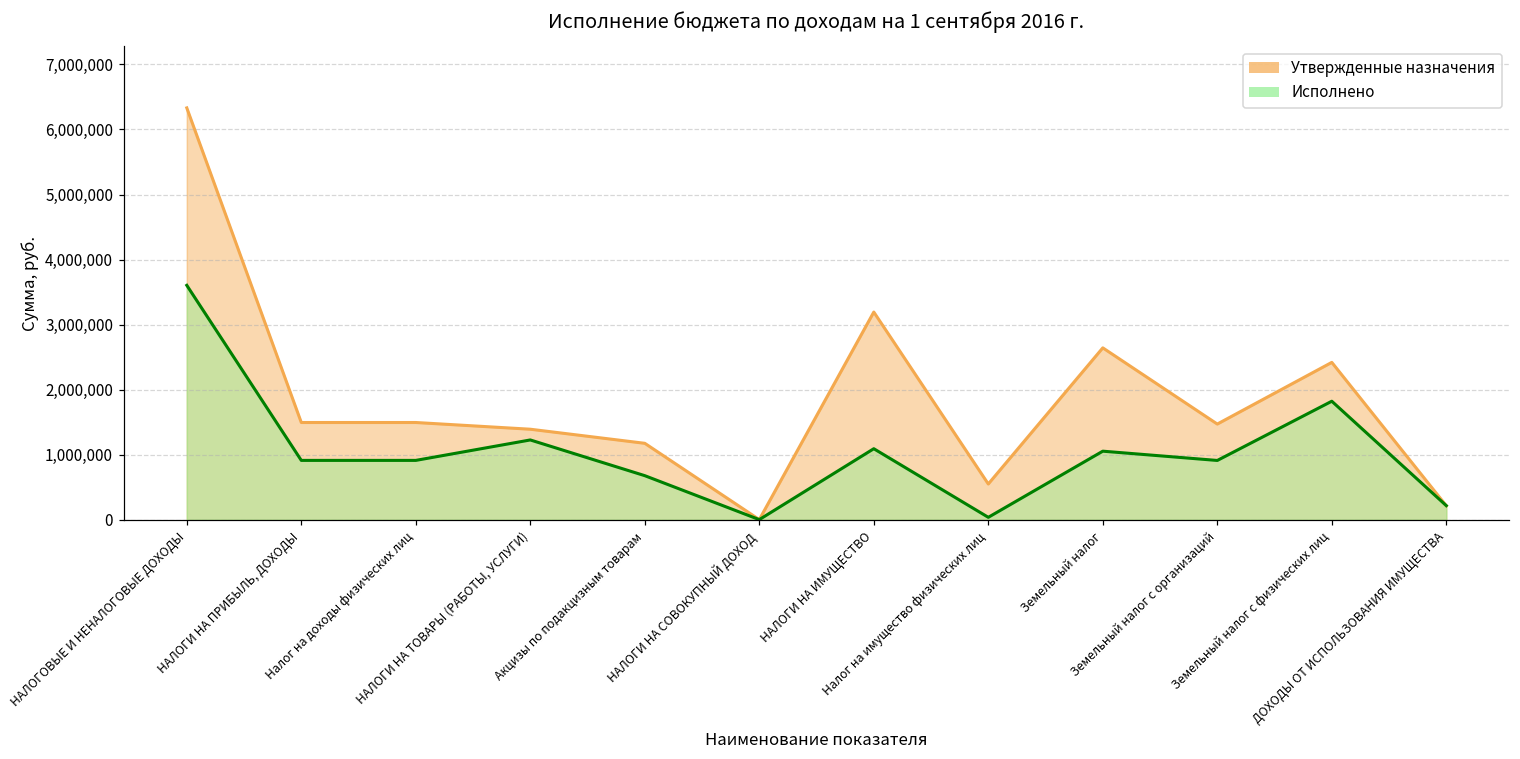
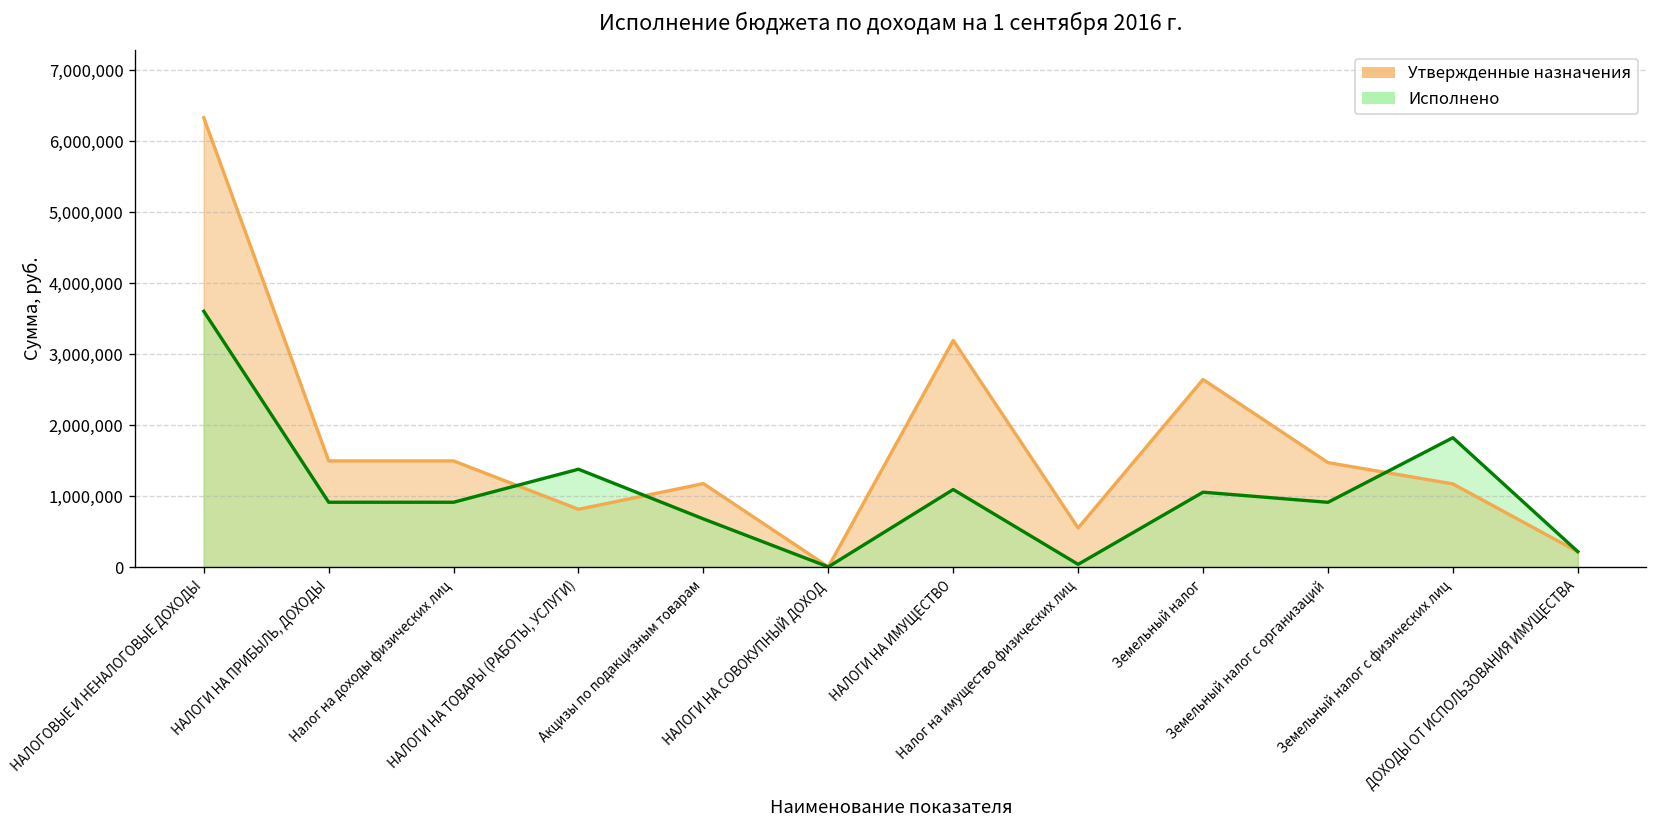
  {
    "Утвержденные назначения": {
      "НАЛОГОВЫЕ И НЕНАЛОГОВЫЕ ДОХОДЫ": "6,300,000",
      "НАЛОГИ НА ПРИБЫЛЬ, ДОХОДЫ": "1,500,000",
      "Налог на доходы физических лиц": "1,500,000",
-     "НАЛОГИ НА ТОВАРЫ (РАБОТЫ, УСЛУГИ)": "1,400,000",
+     "НАЛОГИ НА ТОВАРЫ (РАБОТЫ, УСЛУГИ)": "800,000",
      "Акцизы по подакцизным товарам": "1,200,000",
      "НАЛОГИ НА ИМУЩЕСТВО": "3,200,000",
      "Налог на имущество физических лиц": "600,000",
      "Земельный налог": "2,600,000",
      "Земельный налог с организаций": "1,500,000",
-     "Земельный налог с физических лиц": "2,400,000"
+     "Земельный налог с физических лиц": "1,200,000"
    },
    "Исполнено": {
      "НАЛОГОВЫЕ И НЕНАЛОГОВЫЕ ДОХОДЫ": "3,600,000",
      "НАЛОГИ НА ПРИБЫЛЬ, ДОХОДЫ": "900,000",
      "Налог на доходы физических лиц": "900,000",
-     "НАЛОГИ НА ТОВАРЫ (РАБОТЫ, УСЛУГИ)": "1,200,000",
+     "НАЛОГИ НА ТОВАРЫ (РАБОТЫ, УСЛУГИ)": "1,400,000",
      "Акцизы по подакцизным товарам": "700,000",
      "НАЛОГИ НА ИМУЩЕСТВО": "1,100,000",
      "Налог на имущество физических лиц": "0",
      "Земельный налог": "1,100,000",
      "Земельный налог с организаций": "900,000",
      "Земельный налог с физических лиц": "1,800,000"
    }
  }
